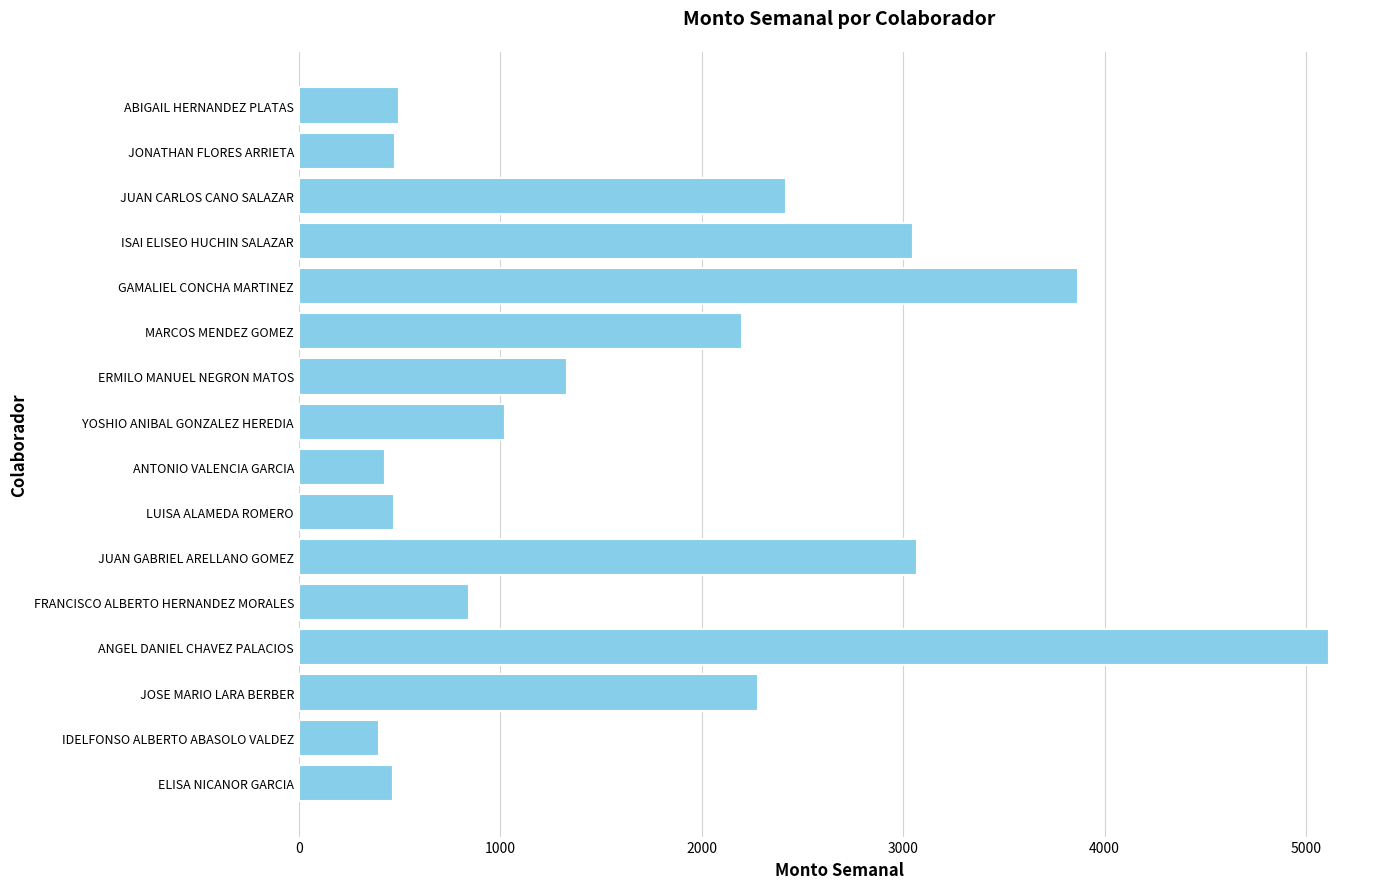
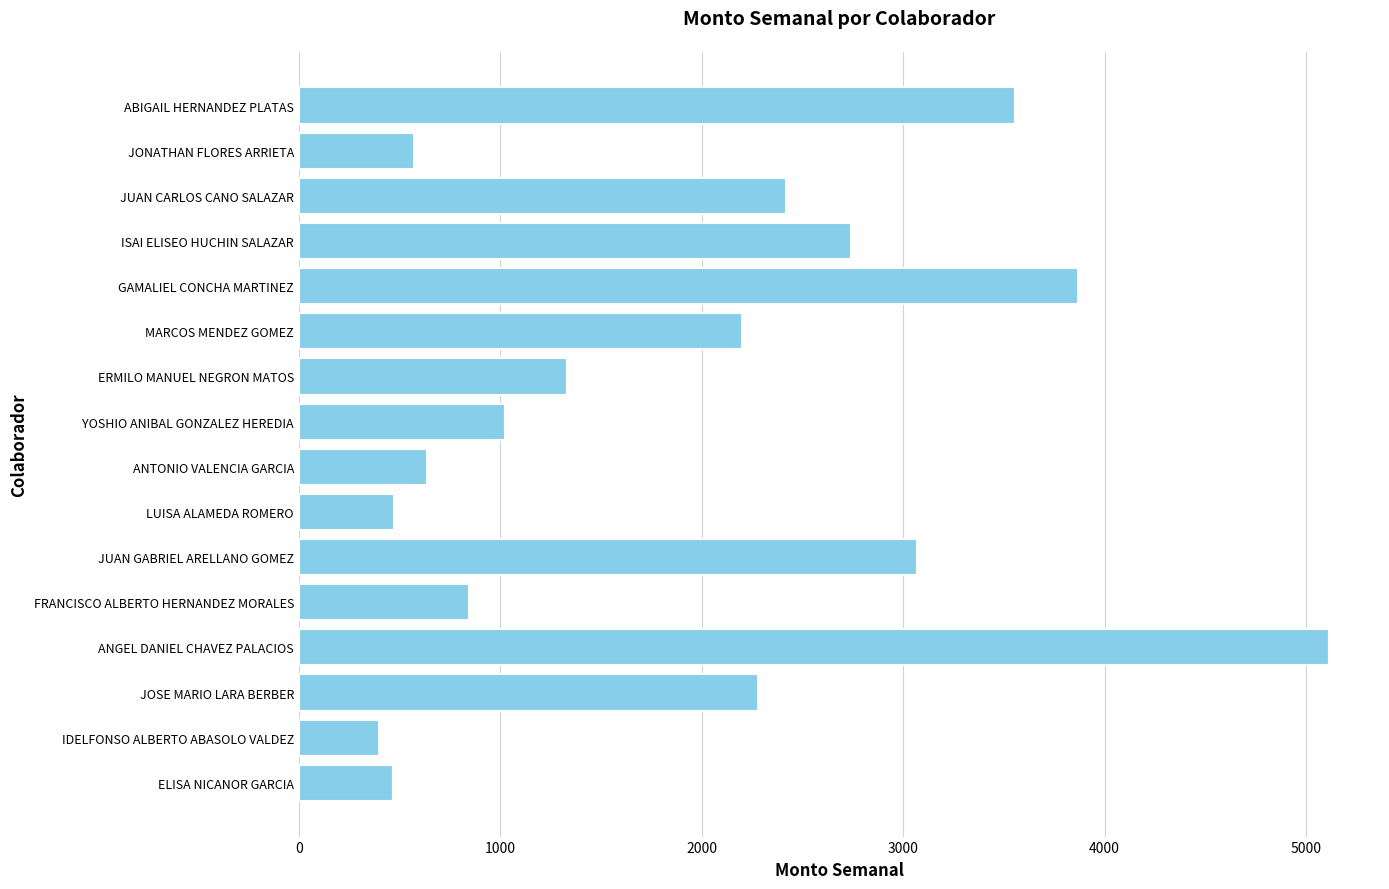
  {
-   "ABIGAIL HERNANDEZ PLATAS": 500,
-   "JONATHAN FLORES ARRIETA": 480,
+   "ABIGAIL HERNANDEZ PLATAS": 3550,
+   "JONATHAN FLORES ARRIETA": 570,
    "JUAN CARLOS CANO SALAZAR": 2420,
-   "ISAI ELISEO HUCHIN SALAZAR": 3050,
+   "ISAI ELISEO HUCHIN SALAZAR": 2740,
    "GAMALIEL CONCHA MARTINEZ": 3870,
    "MARCOS MENDEZ GOMEZ": 2200,
    "ERMILO MANUEL NEGRON MATOS": 1330,
    "YOSHIO ANIBAL GONZALEZ HEREDIA": 1020,
-   "ANTONIO VALENCIA GARCIA": 430,
+   "ANTONIO VALENCIA GARCIA": 640,
    "LUISA ALAMEDA ROMERO": 470,
    "JUAN GABRIEL ARELLANO GOMEZ": 3070,
    "FRANCISCO ALBERTO HERNANDEZ MORALES": 850,
    "ANGEL DANIEL CHAVEZ PALACIOS": 5110,
    "JOSE MARIO LARA BERBER": 2280,
    "IDELFONSO ALBERTO ABASOLO VALDEZ": 400,
    "ELISA NICANOR GARCIA": 470
  }
